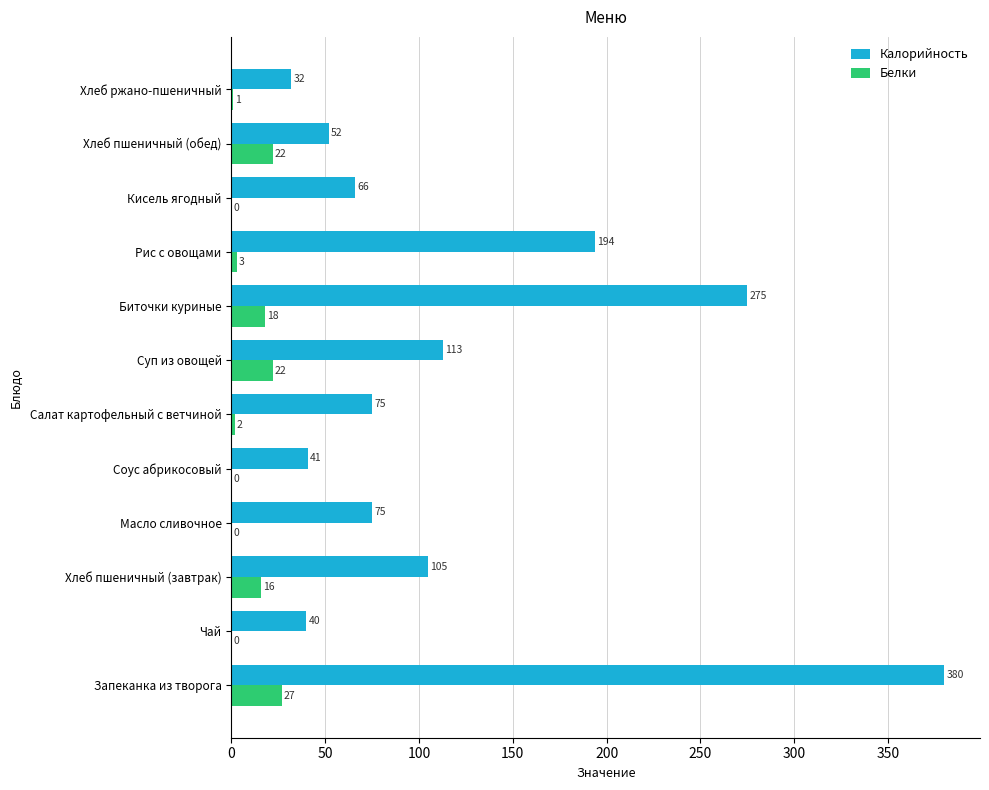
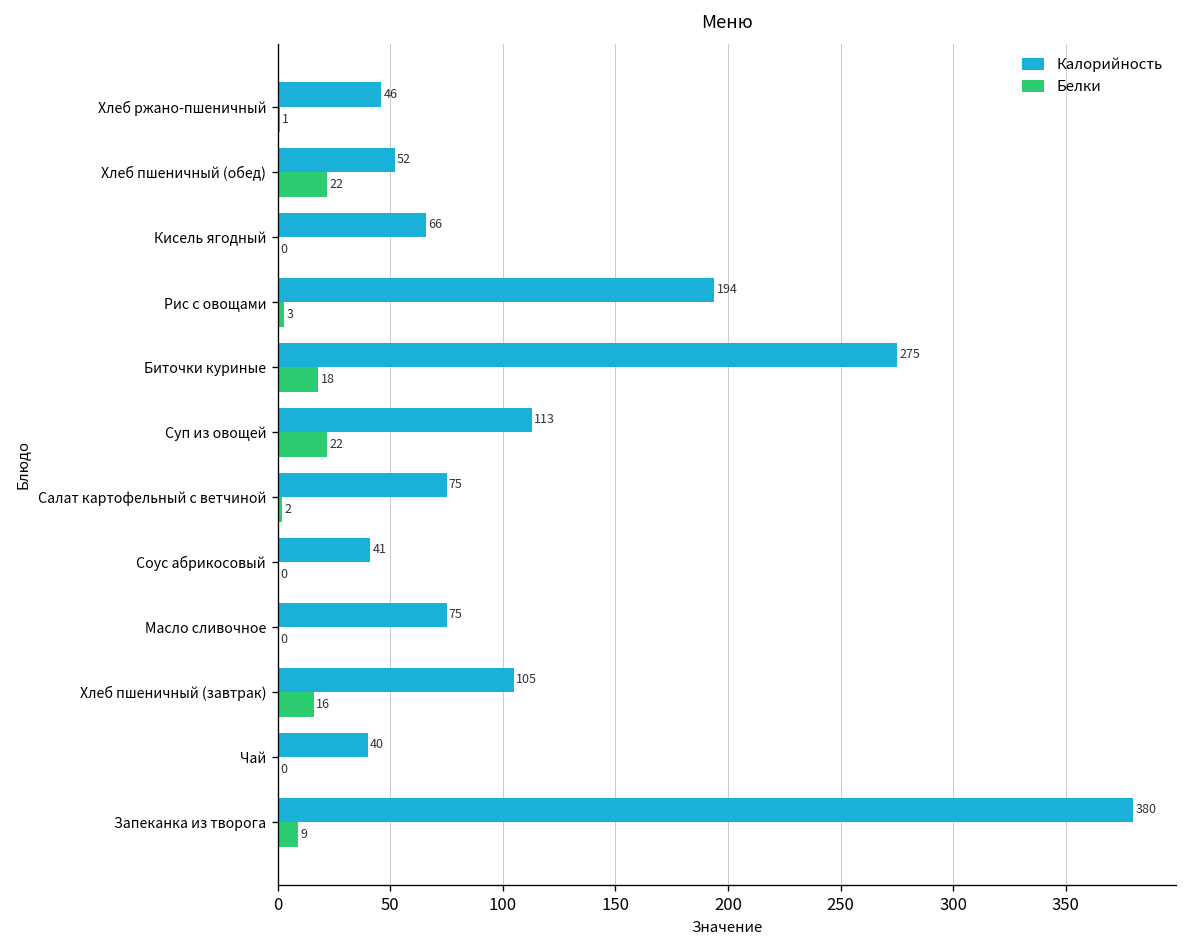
  {
    "Калорийность": {
-     "Хлеб ржано-пшеничный": 32,
+     "Хлеб ржано-пшеничный": 46,
      "Хлеб пшеничный (обед)": 52,
      "Кисель ягодный": 66,
      "Рис с овощами": 194,
      "Биточки куриные": 275,
      "Суп из овощей": 113,
      "Салат картофельный с ветчиной": 75,
      "Соус абрикосовый": 41,
      "Масло сливочное": 75,
      "Хлеб пшеничный (завтрак)": 105,
      "Чай": 40,
      "Запеканка из творога": 380
    },
    "Белки": {
      "Хлеб ржано-пшеничный": 1,
      "Хлеб пшеничный (обед)": 22,
      "Кисель ягодный": 0,
      "Рис с овощами": 3,
      "Биточки куриные": 18,
      "Суп из овощей": 22,
      "Салат картофельный с ветчиной": 2,
      "Соус абрикосовый": 0,
      "Масло сливочное": 0,
      "Хлеб пшеничный (завтрак)": 16,
      "Чай": 0,
-     "Запеканка из творога": 27
+     "Запеканка из творога": 9
    }
  }
